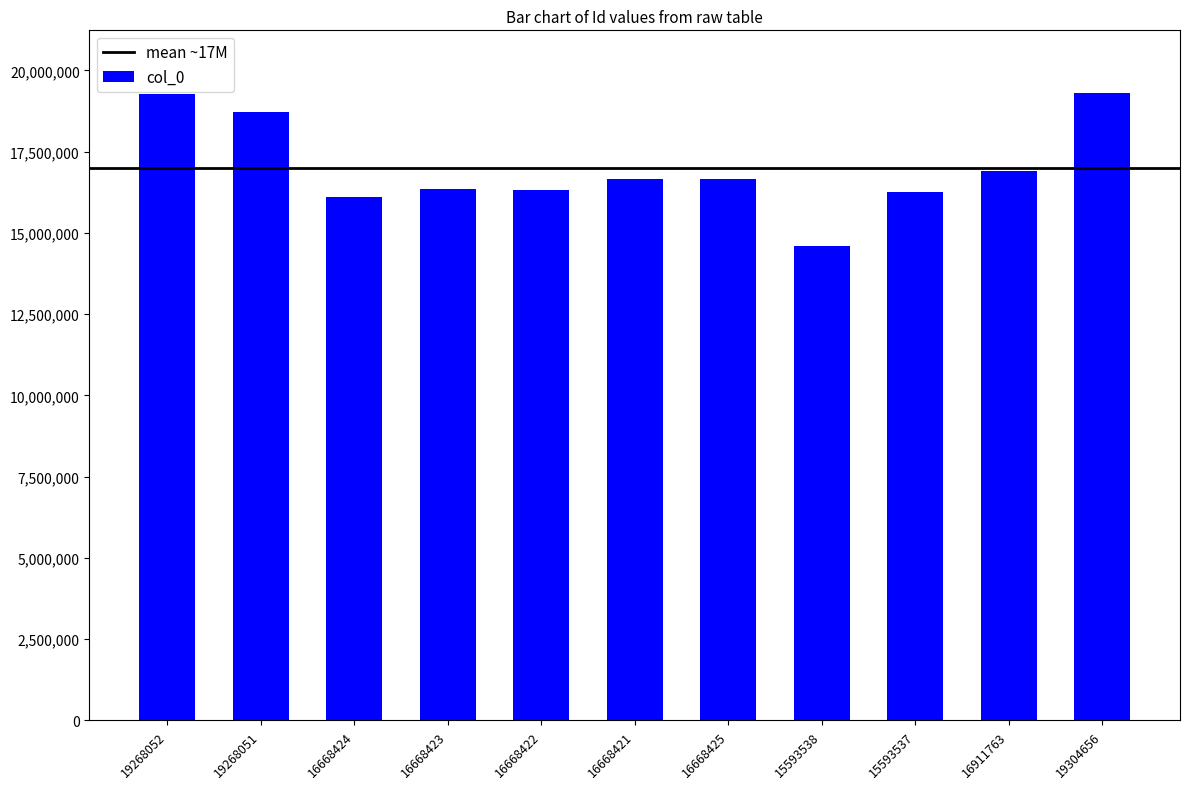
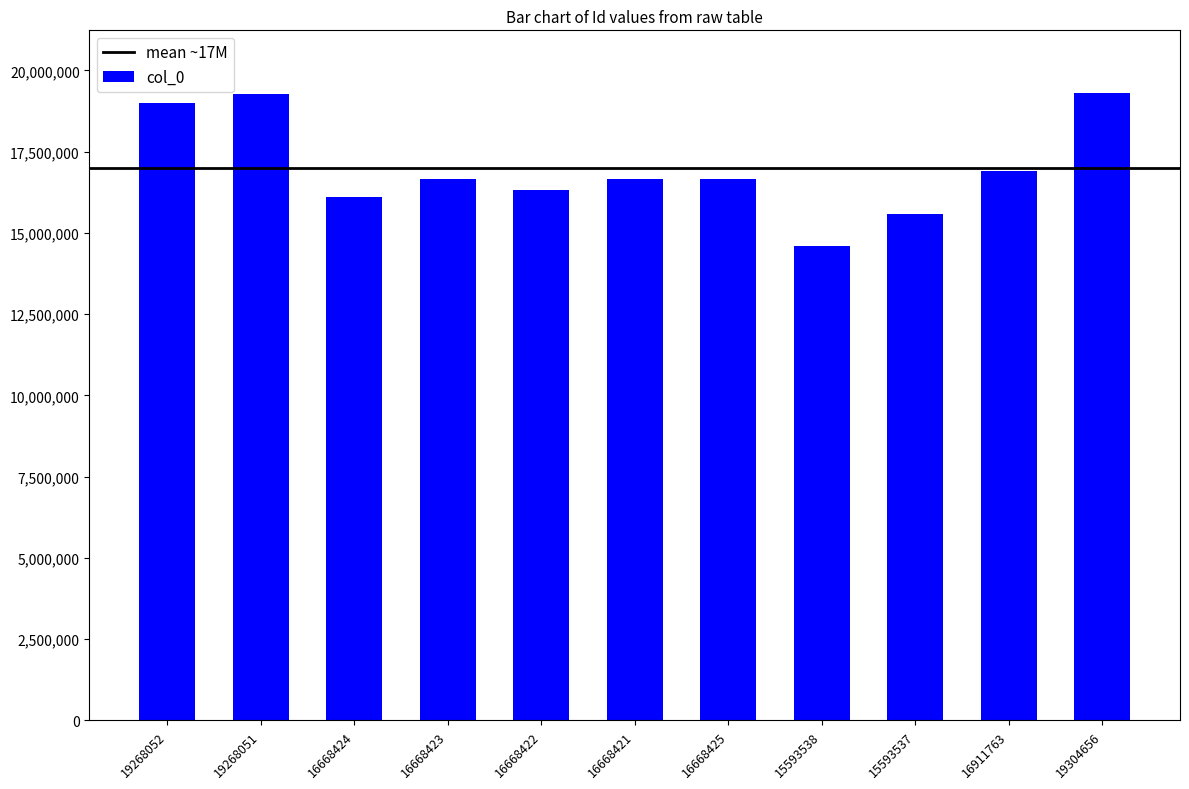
  {
-   "19268052": "19,300,000",
-   "19268051": "18,700,000",
+   "19268052": "19,000,000",
+   "19268051": "19,300,000",
    "16668424": "16,100,000",
-   "16668423": "16,400,000",
+   "16668423": "16,700,000",
    "16668422": "16,300,000",
    "16668421": "16,700,000",
    "16668425": "16,700,000",
    "15593538": "14,600,000",
-   "15593537": "16,300,000",
+   "15593537": "15,600,000",
    "16911763": "16,900,000",
    "19304656": "19,300,000"
  }
